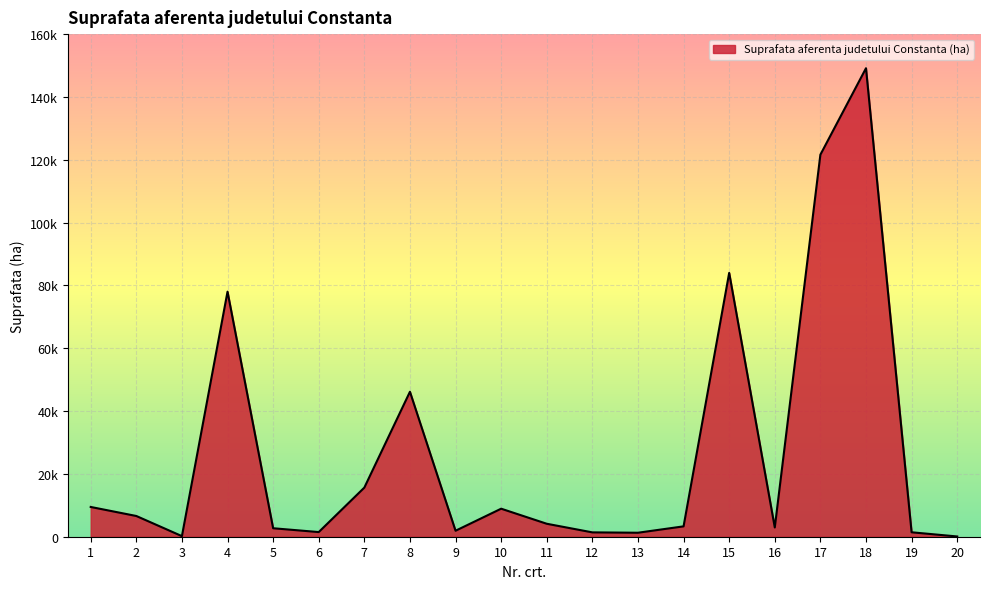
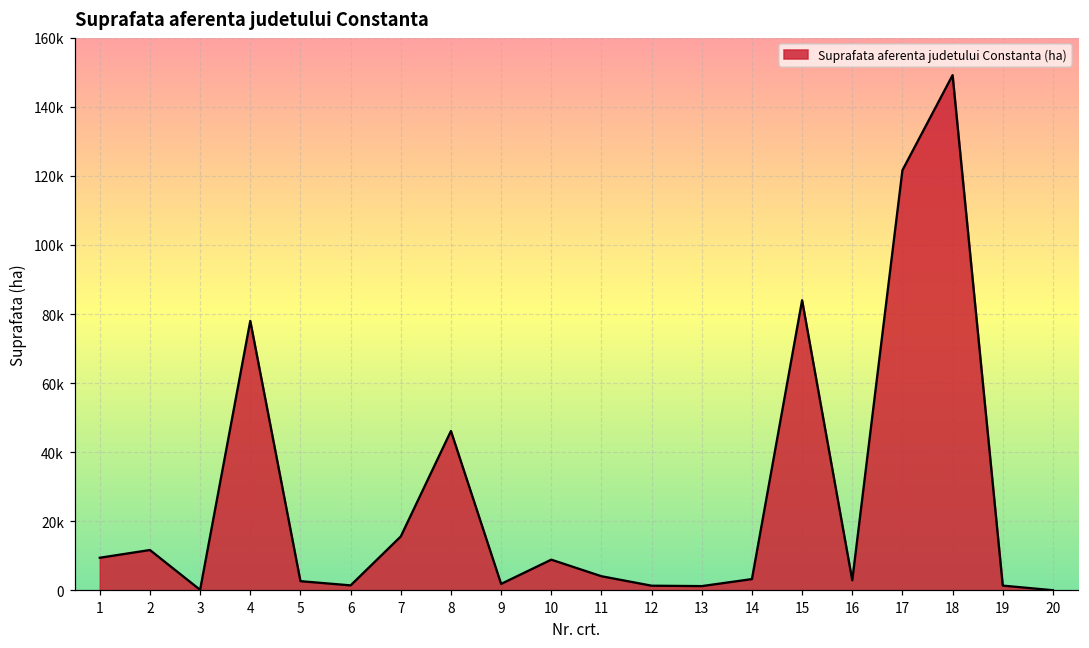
  {
    "1": 9000,
-   "2": 7000,
+   "2": 12000,
    "3": 0,
    "4": 78000,
    "5": 3000,
    "6": 1000,
    "7": 16000,
    "8": 46000,
    "9": 2000,
    "10": 9000,
    "11": 4000,
    "12": 1000,
    "13": 1000,
    "14": 3000,
    "15": 84000,
    "16": 3000,
    "17": 122000,
    "18": 149000,
    "19": 1000,
    "20": 0
  }
